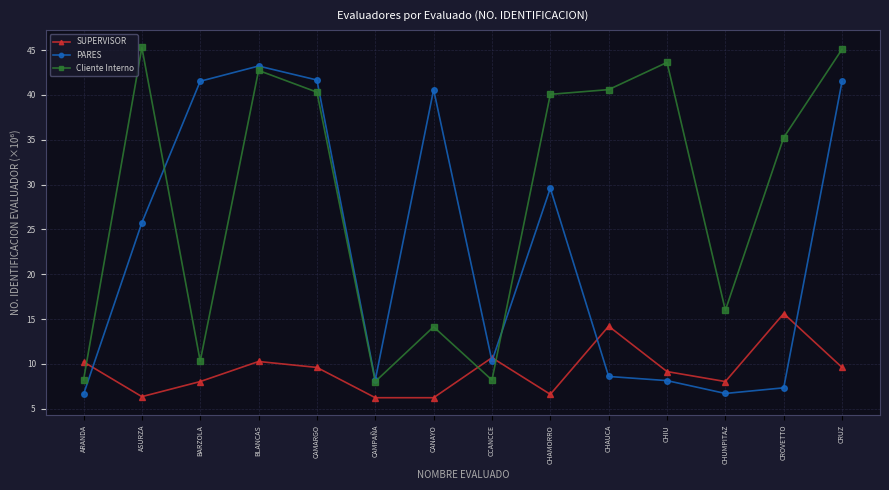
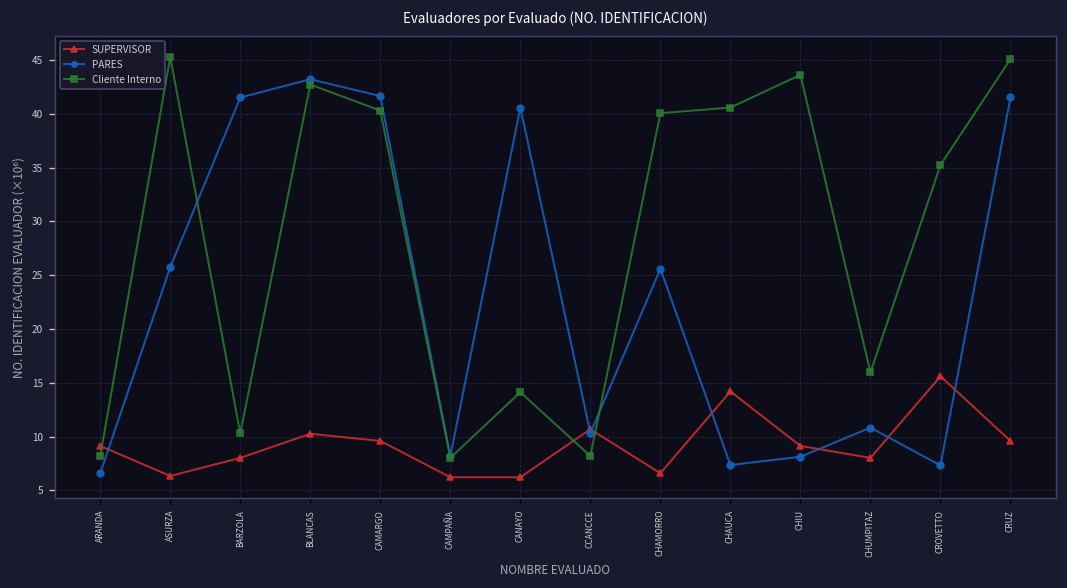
  {
    "SUPERVISOR": {
-     "ARANDA": 10,
+     "ARANDA": 9,
      "ASURZA": 6,
      "BARZOLA": 8,
      "BLANCAS": 10,
      "CAMARGO": 10,
      "CAMPAÑA": 6,
      "CANAYO": 6,
      "CCANCCE": 11,
      "CHAMORRO": 7,
      "CHAUCA": 14,
      "CHIU": 9,
      "CHUMPITAZ": 8,
      "CROVETTO": 16,
      "CRUZ": 10
    },
    "PARES": {
      "ARANDA": 7,
      "ASURZA": 26,
      "BARZOLA": 42,
      "BLANCAS": 43,
      "CAMARGO": 42,
      "CANAYO": 41,
      "CCANCCE": 10,
-     "CHAMORRO": 30,
-     "CHAUCA": 9,
+     "CHAMORRO": 26,
+     "CHAUCA": 7,
      "CHIU": 8,
-     "CHUMPITAZ": 7,
+     "CHUMPITAZ": 11,
      "CROVETTO": 7,
      "CRUZ": 42
    },
    "Cliente Interno": {
      "ARANDA": 8,
      "ASURZA": 45,
      "BARZOLA": 10,
      "BLANCAS": 43,
      "CAMARGO": 40,
      "CANAYO": 14,
      "CCANCCE": 8,
      "CHAMORRO": 40,
      "CHAUCA": 41,
      "CHIU": 44,
      "CHUMPITAZ": 16,
      "CROVETTO": 35,
      "CRUZ": 45
    }
  }
